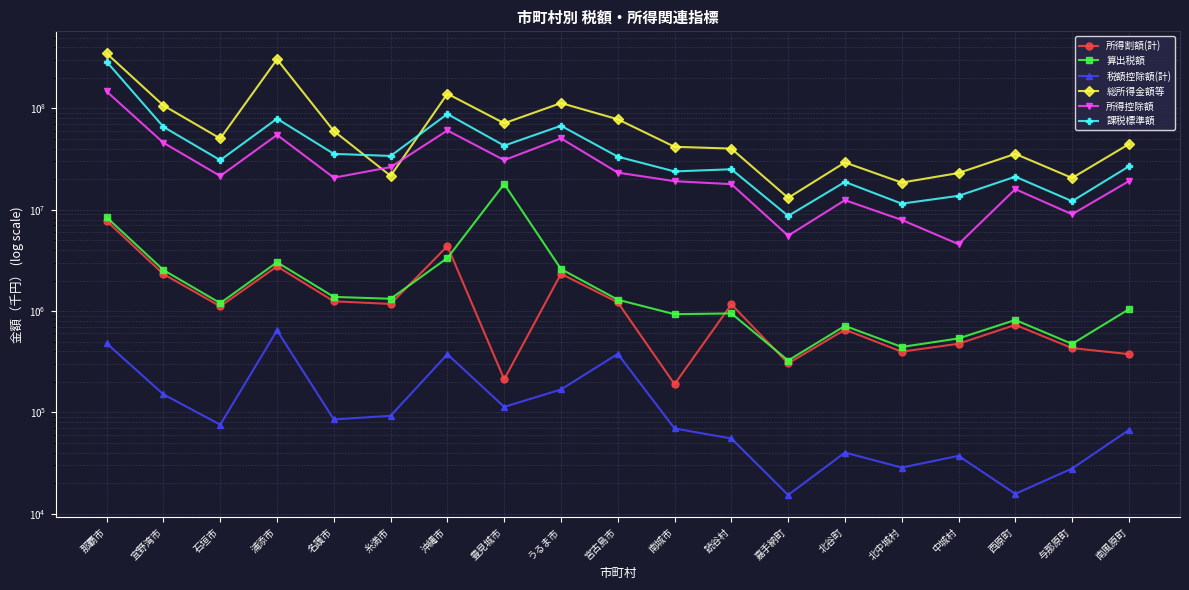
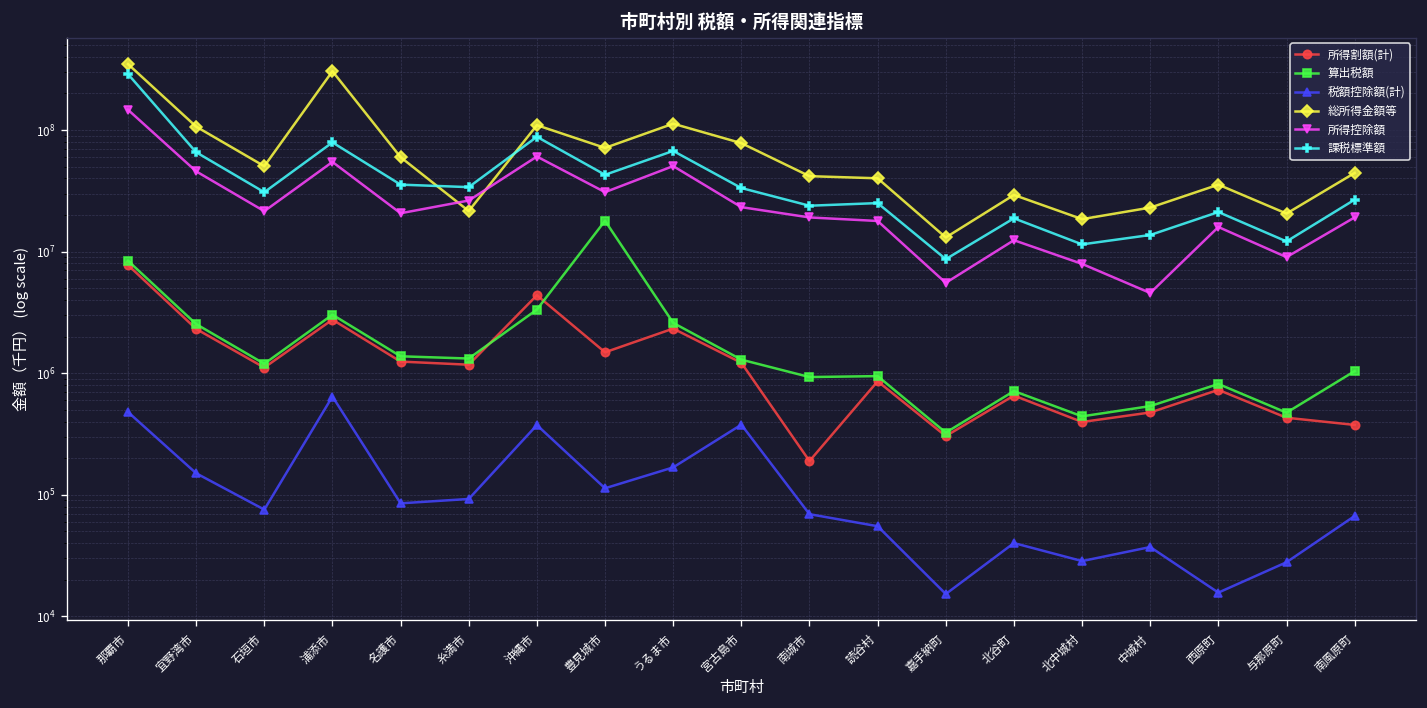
  {
    "所得割額(計)": {
      "那覇市": 8000000,
      "宜野湾市": 2300000,
      "石垣市": 1100000,
      "浦添市": 2800000,
      "名護市": 1200000,
      "糸満市": 1200000,
      "沖縄市": 4400000,
-     "豊見城市": 210000,
+     "豊見城市": 1500000,
      "うるま市": 2300000,
      "宮古島市": 1200000,
      "南城市": 190000,
-     "読谷村": 1200000,
+     "読谷村": 900000,
      "嘉手納町": 300000,
      "北谷町": 700000,
      "北中城村": 400000,
      "中城村": 500000,
      "西原町": 700000,
      "与那原町": 430000,
      "南風原町": 380000
    },
    "算出税額": {
      "那覇市": 8000000,
      "宜野湾市": 2500000,
      "石垣市": 1200000,
      "浦添市": 3000000,
      "名護市": 1400000,
      "糸満市": 1300000,
      "沖縄市": 3300000,
      "豊見城市": 18000000,
      "うるま市": 2600000,
      "宮古島市": 1300000,
      "南城市": 900000,
      "読谷村": 900000,
      "嘉手納町": 320000,
      "北谷町": 700000,
      "北中城村": 400000,
      "中城村": 500000,
      "西原町": 800000,
      "与那原町": 500000,
      "南風原町": 1000000
    },
    "税額控除額(計)": {
      "那覇市": 500000,
      "宜野湾市": 150000,
      "石垣市": 80000,
      "浦添市": 600000,
      "名護市": 90000,
      "糸満市": 90000,
      "沖縄市": 370000,
      "豊見城市": 110000,
      "うるま市": 170000,
      "宮古島市": 380000,
      "南城市": 70000,
      "読谷村": 60000,
      "嘉手納町": 15000,
      "北谷町": 40000,
      "北中城村": 29000,
      "中城村": 37000,
      "西原町": 16000,
      "与那原町": 28000,
      "南風原町": 70000
    },
    "総所得金額等": {
      "那覇市": 350000000,
      "宜野湾市": 110000000,
      "石垣市": 50000000,
      "浦添市": 300000000,
      "名護市": 60000000,
      "糸満市": 22000000,
-     "沖縄市": 140000000,
+     "沖縄市": 110000000,
      "豊見城市": 70000000,
      "うるま市": 110000000,
      "宮古島市": 80000000,
      "南城市": 42000000,
      "読谷村": 40000000,
      "嘉手納町": 13000000,
      "北谷町": 29000000,
      "北中城村": 19000000,
      "中城村": 23000000,
      "西原町": 36000000,
      "与那原町": 21000000,
      "南風原町": 40000000
    },
    "所得控除額": {
      "那覇市": 150000000,
      "宜野湾市": 50000000,
      "石垣市": 22000000,
      "浦添市": 50000000,
      "名護市": 21000000,
      "糸満市": 26000000,
      "沖縄市": 60000000,
      "豊見城市": 31000000,
      "うるま市": 50000000,
      "宮古島市": 23000000,
      "南城市": 19000000,
      "読谷村": 18000000,
      "嘉手納町": 6000000,
      "北谷町": 12000000,
      "北中城村": 8000000,
      "中城村": 5000000,
      "西原町": 16000000,
      "与那原町": 9000000,
      "南風原町": 19000000
    },
    "課税標準額": {
      "那覇市": 290000000,
      "宜野湾市": 70000000,
      "石垣市": 31000000,
      "浦添市": 80000000,
      "名護市": 36000000,
      "糸満市": 34000000,
      "沖縄市": 90000000,
      "豊見城市": 43000000,
      "うるま市": 70000000,
      "宮古島市": 33000000,
      "南城市": 24000000,
      "読谷村": 25000000,
      "嘉手納町": 9000000,
      "北谷町": 19000000,
      "北中城村": 11000000,
      "中城村": 14000000,
      "西原町": 21000000,
      "与那原町": 12000000,
      "南風原町": 27000000
    }
  }
